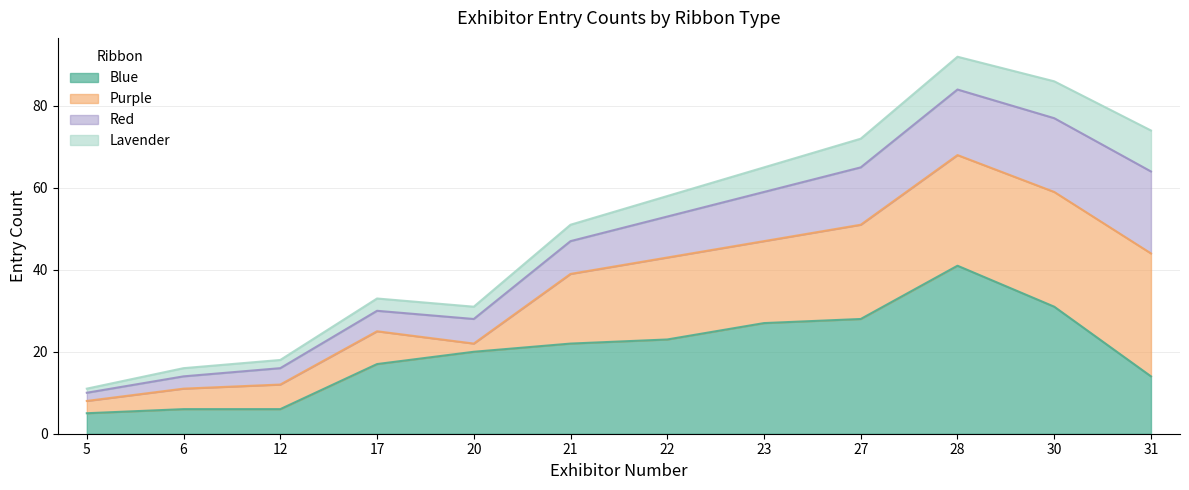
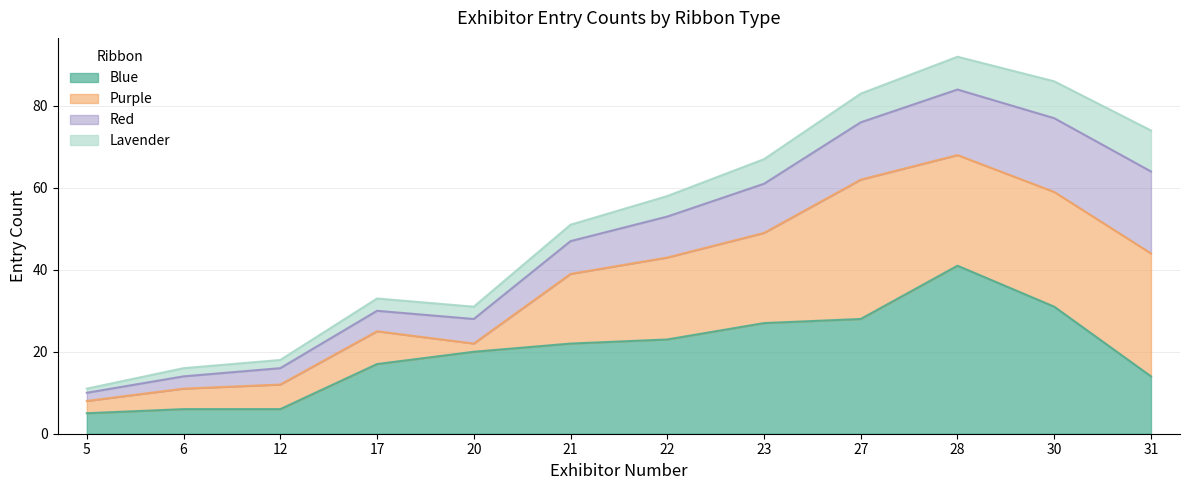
  {
    "Blue": {
      "5": 5,
      "6": 6,
      "12": 6,
      "17": 17,
      "20": 20,
      "21": 22,
      "22": 23,
      "23": 27,
      "27": 28,
      "28": 41,
      "30": 31,
      "31": 14
    },
    "Purple": {
      "5": 3,
      "6": 5,
      "12": 6,
      "17": 8,
      "20": 2,
      "21": 17,
      "22": 20,
-     "23": 20,
-     "27": 23,
+     "23": 22,
+     "27": 34,
      "28": 27,
      "30": 28,
      "31": 30
    }
  }
